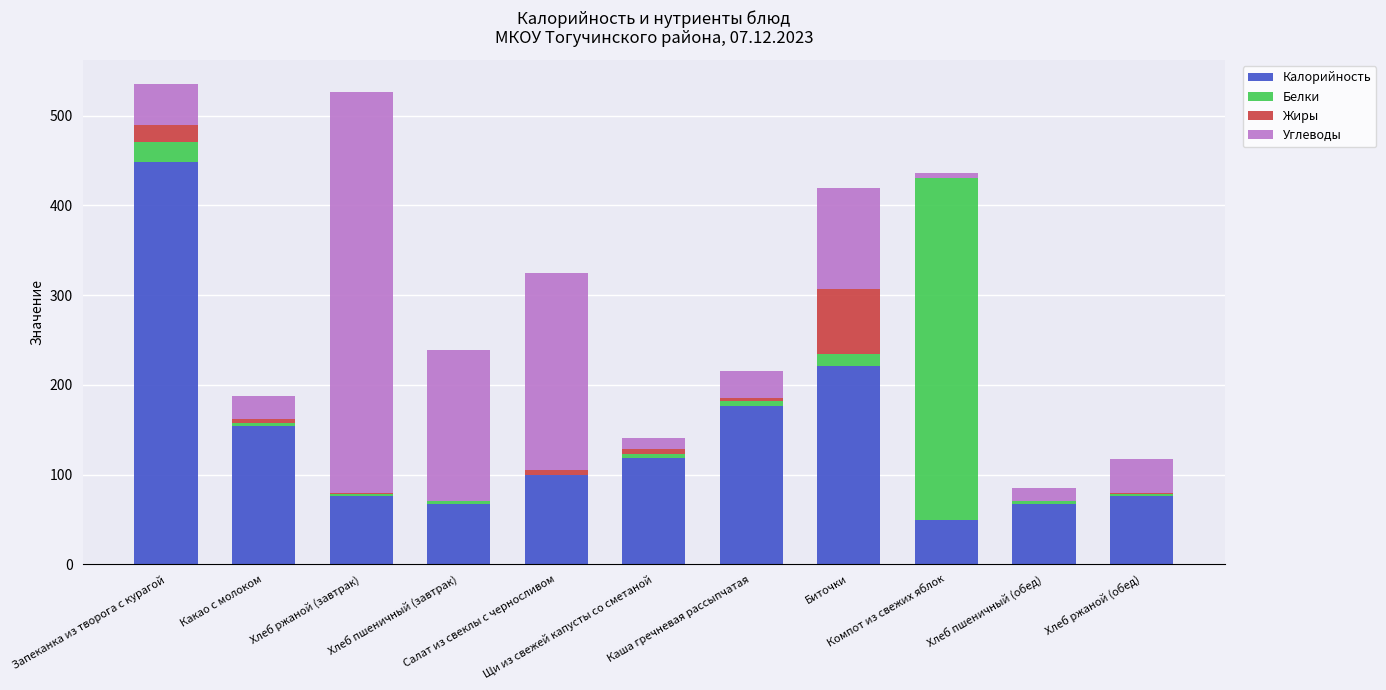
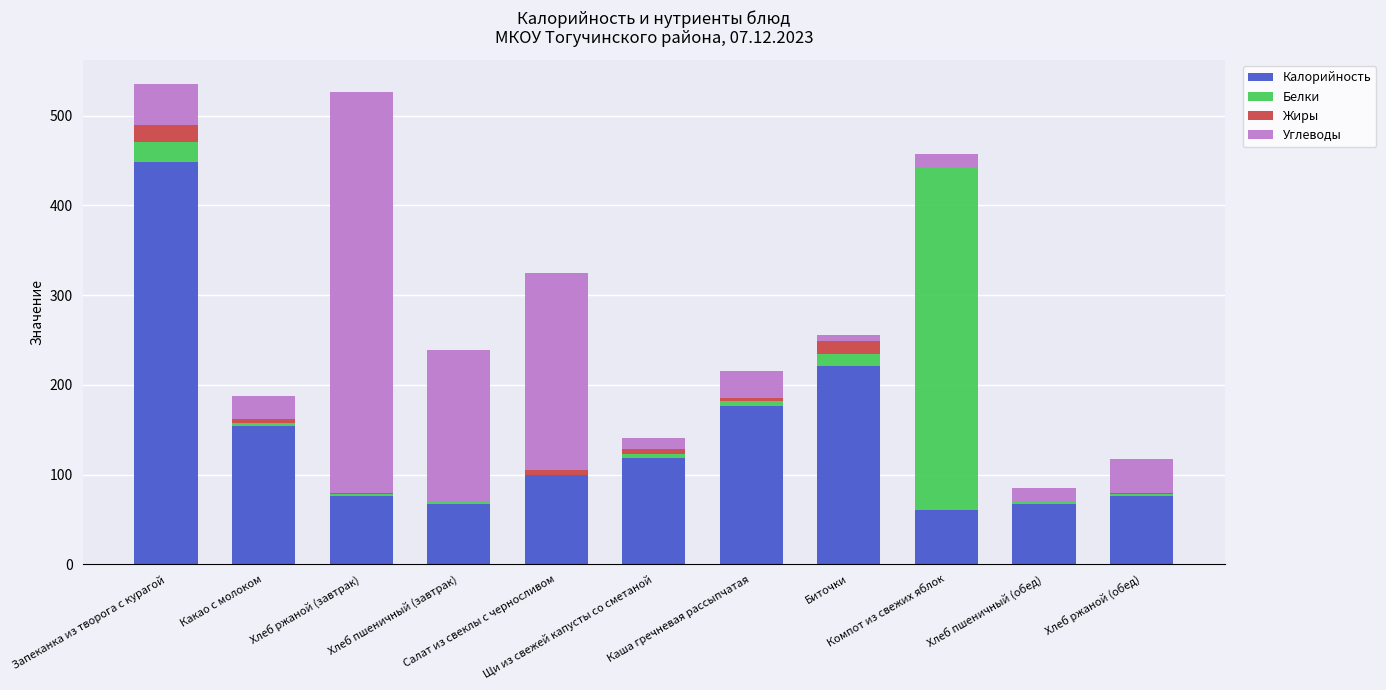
  {
    "Калорийность": {
      "Запеканка из творога с курагой": 450,
      "Какао с молоком": 150,
      "Хлеб ржаной (завтрак)": 80,
      "Хлеб пшеничный (завтрак)": 70,
      "Салат из свеклы с черносливом": 100,
      "Щи из свежей капусты со сметаной": 120,
      "Каша гречневая рассыпчатая": 180,
      "Биточки": 220,
-     "Компот из свежих яблок": 50,
+     "Компот из свежих яблок": 60,
      "Хлеб пшеничный (обед)": 70,
      "Хлеб ржаной (обед)": 80
    },
    "Белки": {
      "Запеканка из творога с курагой": 20,
      "Какао с молоком": 0,
      "Хлеб ржаной (завтрак)": 0,
      "Щи из свежей капусты со сметаной": 0,
      "Каша гречневая рассыпчатая": 10,
      "Биточки": 10,
      "Компот из свежих яблок": 380,
      "Хлеб ржаной (обед)": 0
    },
    "Жиры": {
      "Запеканка из творога с курагой": 20,
      "Какао с молоком": 0,
      "Салат из свеклы с черносливом": 0,
      "Щи из свежей капусты со сметаной": 10,
      "Каша гречневая рассыпчатая": 0,
-     "Биточки": 70,
+     "Биточки": 10,
      "Компот из свежих яблок": 0
    },
    "Углеводы": {
      "Запеканка из творога с курагой": 50,
      "Какао с молоком": 30,
      "Хлеб ржаной (завтрак)": 450,
      "Хлеб пшеничный (завтрак)": 170,
      "Салат из свеклы с черносливом": 220,
      "Щи из свежей капусты со сметаной": 10,
      "Каша гречневая рассыпчатая": 30,
-     "Биточки": 110,
-     "Компот из свежих яблок": 5,
+     "Биточки": 10,
+     "Компот из свежих яблок": 15,
      "Хлеб пшеничный (обед)": 10,
      "Хлеб ржаной (обед)": 40
    }
  }
